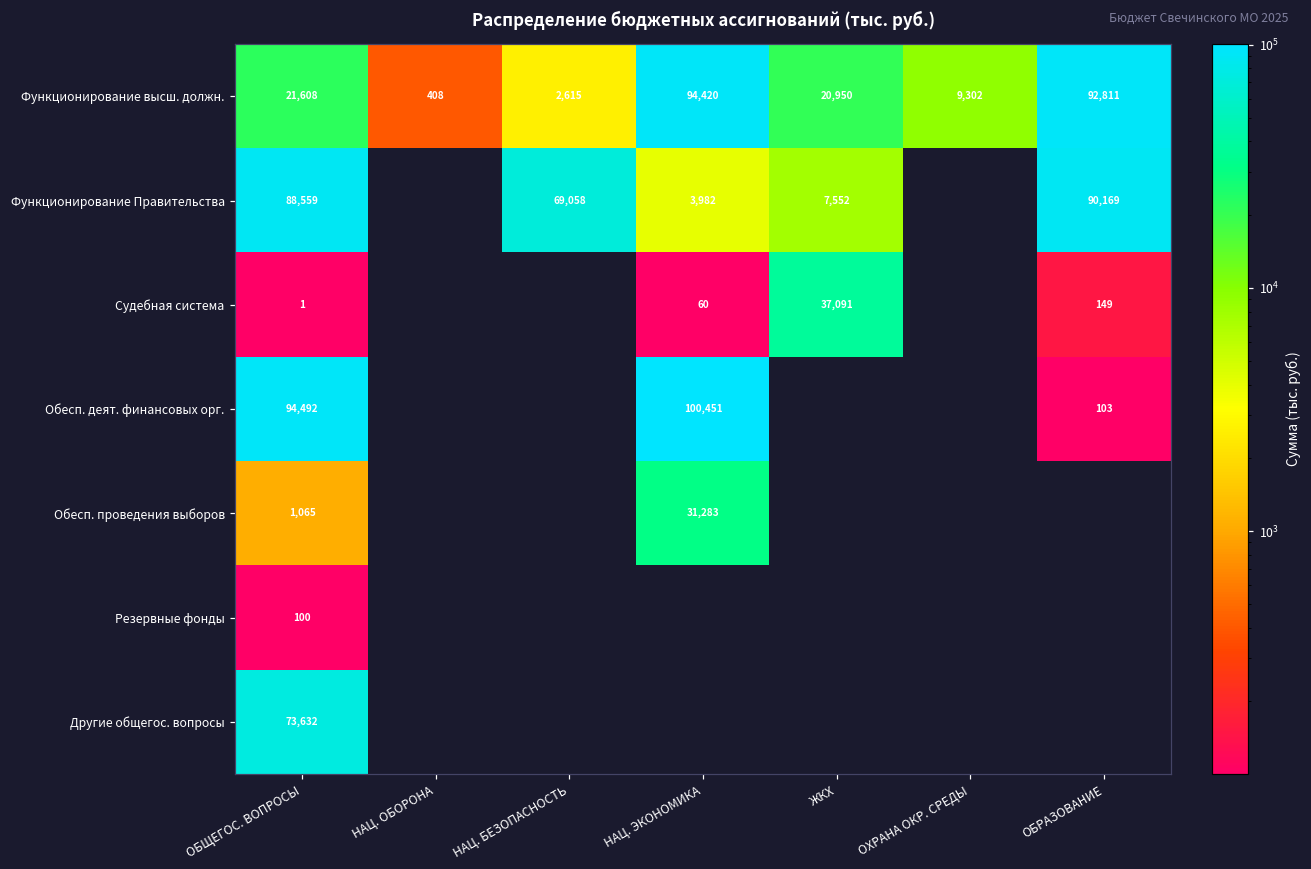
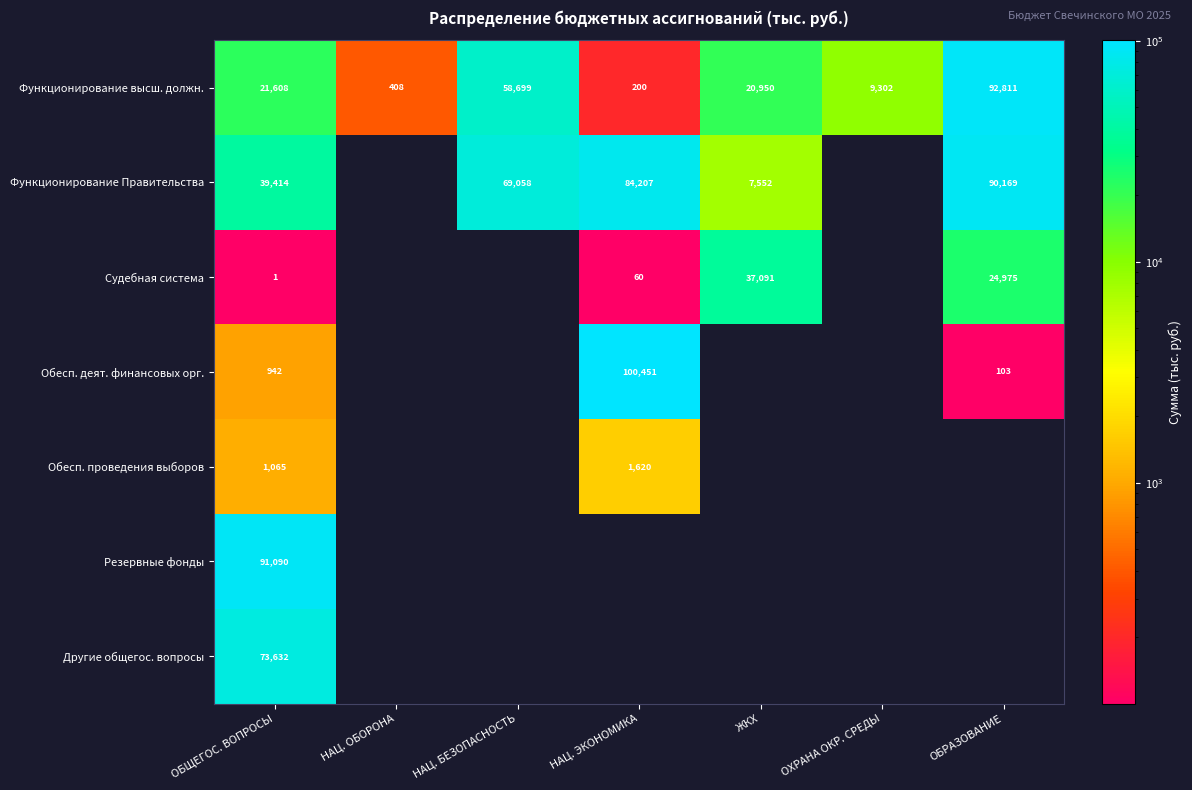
  {
    "Функционирование высш. должн.": {
      "ОБЩЕГОС. ВОПРОСЫ": "21,608",
      "НАЦ. ОБОРОНА": "408",
-     "НАЦ. БЕЗОПАСНОСТЬ": "2,615",
-     "НАЦ. ЭКОНОМИКА": "94,420",
+     "НАЦ. БЕЗОПАСНОСТЬ": "58,699",
+     "НАЦ. ЭКОНОМИКА": "200",
      "ЖКХ": "20,950",
      "ОХРАНА ОКР. СРЕДЫ": "9,302",
      "ОБРАЗОВАНИЕ": "92,811"
    },
    "Функционирование Правительства": {
-     "ОБЩЕГОС. ВОПРОСЫ": "88,559",
+     "ОБЩЕГОС. ВОПРОСЫ": "39,414",
      "НАЦ. БЕЗОПАСНОСТЬ": "69,058",
-     "НАЦ. ЭКОНОМИКА": "3,982",
+     "НАЦ. ЭКОНОМИКА": "84,207",
      "ЖКХ": "7,552",
      "ОБРАЗОВАНИЕ": "90,169"
    },
    "Судебная система": {
      "ОБЩЕГОС. ВОПРОСЫ": "1",
      "НАЦ. ЭКОНОМИКА": "60",
      "ЖКХ": "37,091",
-     "ОБРАЗОВАНИЕ": "149"
+     "ОБРАЗОВАНИЕ": "24,975"
    },
    "Обесп. деят. финансовых орг.": {
-     "ОБЩЕГОС. ВОПРОСЫ": "94,492",
+     "ОБЩЕГОС. ВОПРОСЫ": "942",
      "НАЦ. ЭКОНОМИКА": "100,451",
      "ОБРАЗОВАНИЕ": "103"
    },
    "Обесп. проведения выборов": {
      "ОБЩЕГОС. ВОПРОСЫ": "1,065",
-     "НАЦ. ЭКОНОМИКА": "31,283"
+     "НАЦ. ЭКОНОМИКА": "1,620"
    },
    "Резервные фонды": {
-     "ОБЩЕГОС. ВОПРОСЫ": "100"
+     "ОБЩЕГОС. ВОПРОСЫ": "91,090"
    },
    "Другие общегос. вопросы": {
      "ОБЩЕГОС. ВОПРОСЫ": "73,632"
    }
  }
